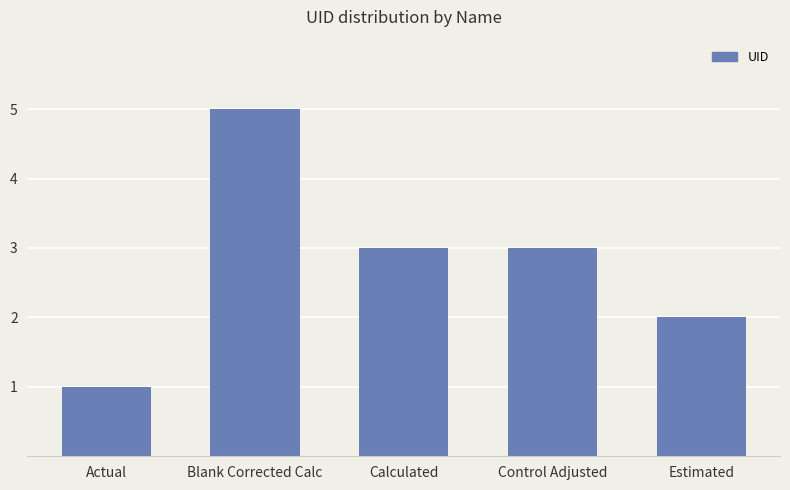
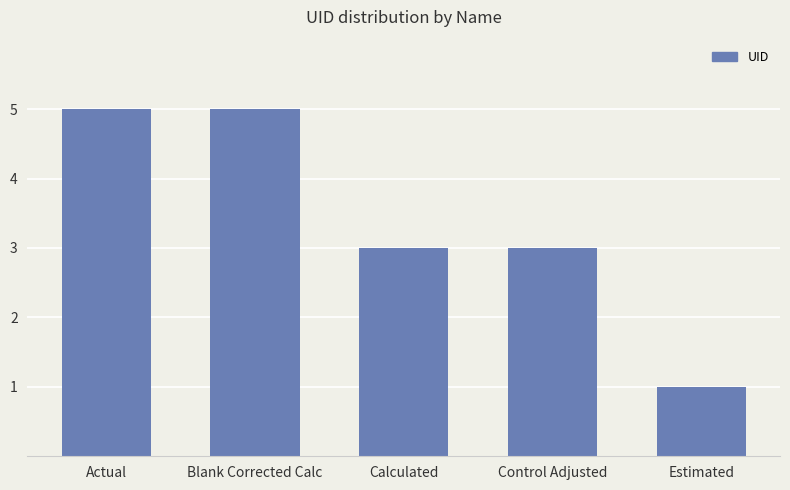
  {
-   "Actual": 1,
+   "Actual": 5,
    "Blank Corrected Calc": 5,
    "Calculated": 3,
    "Control Adjusted": 3,
-   "Estimated": 2
+   "Estimated": 1
  }
